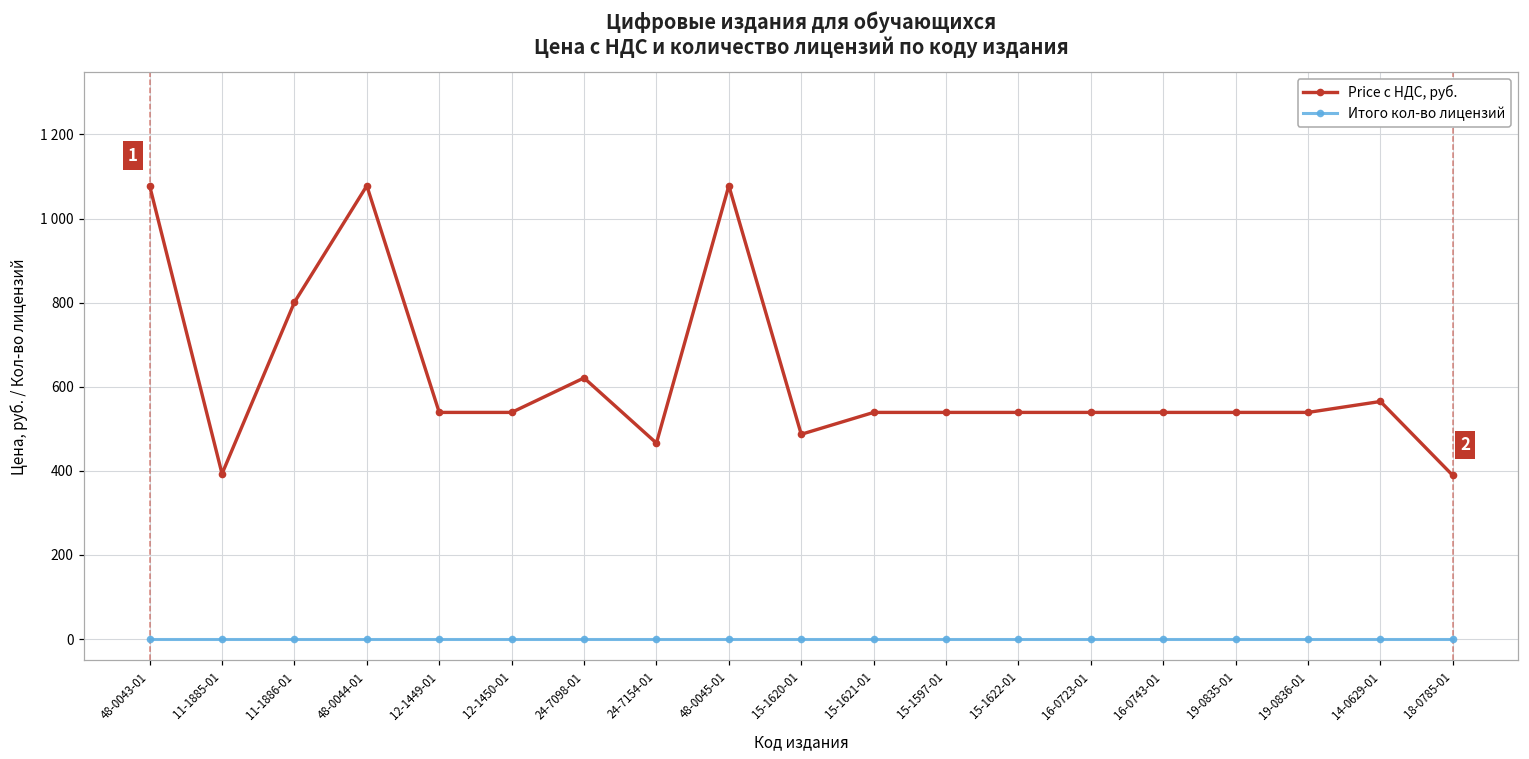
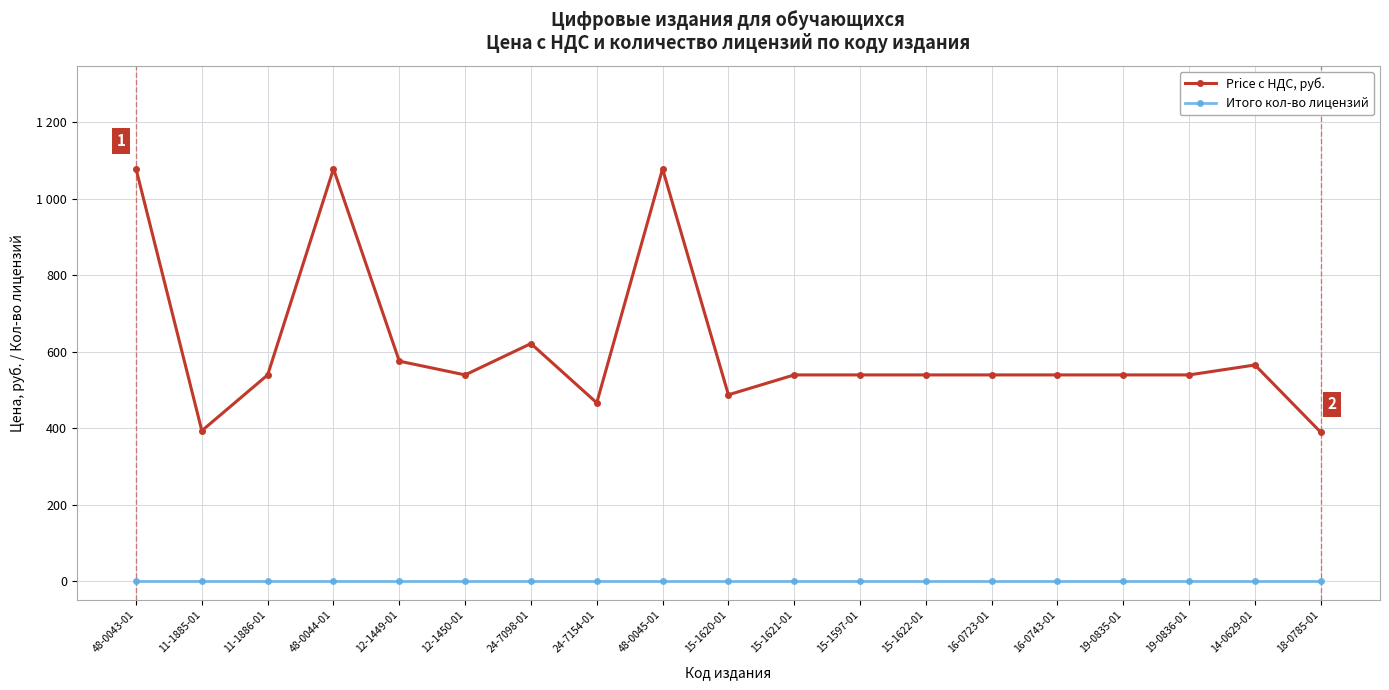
  {
    "Price c НДС, руб.": {
      "11-1885-01": 390,
-     "11-1886-01": 800,
+     "11-1886-01": 540,
      "48-0044-01": 1080,
-     "12-1449-01": 540,
+     "12-1449-01": 580,
      "12-1450-01": 540,
      "24-7098-01": 620,
      "24-7154-01": 470,
      "48-0045-01": 1080,
      "15-1620-01": 490,
      "15-1621-01": 540,
      "15-1597-01": 540,
      "15-1622-01": 540,
      "16-0723-01": 540,
      "16-0743-01": 540,
      "19-0835-01": 540,
      "19-0836-01": 540,
      "14-0629-01": 570
    },
    "Итого кол-во лицензий": {
      "48-0043-01": 0,
      "11-1885-01": 0,
      "11-1886-01": 0,
      "48-0044-01": 0,
      "12-1449-01": 0,
      "12-1450-01": 0,
      "24-7098-01": 0,
      "24-7154-01": 0,
      "48-0045-01": 0,
      "15-1620-01": 0,
      "15-1621-01": 0,
      "15-1597-01": 0,
      "15-1622-01": 0,
      "16-0723-01": 0,
      "16-0743-01": 0,
      "19-0835-01": 0,
      "19-0836-01": 0,
      "14-0629-01": 0,
      "18-0785-01": 0
    }
  }
